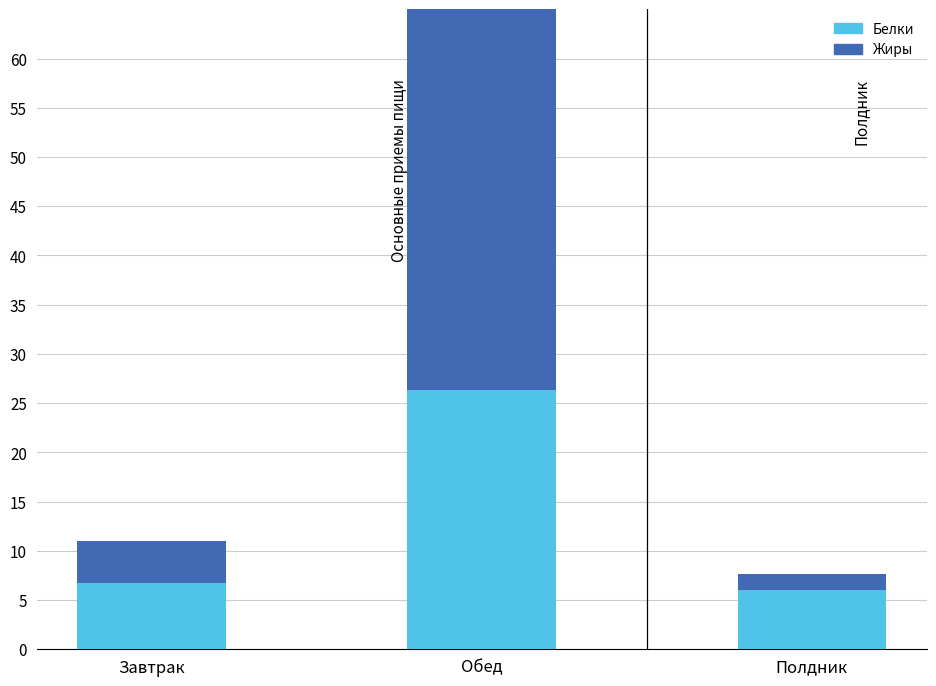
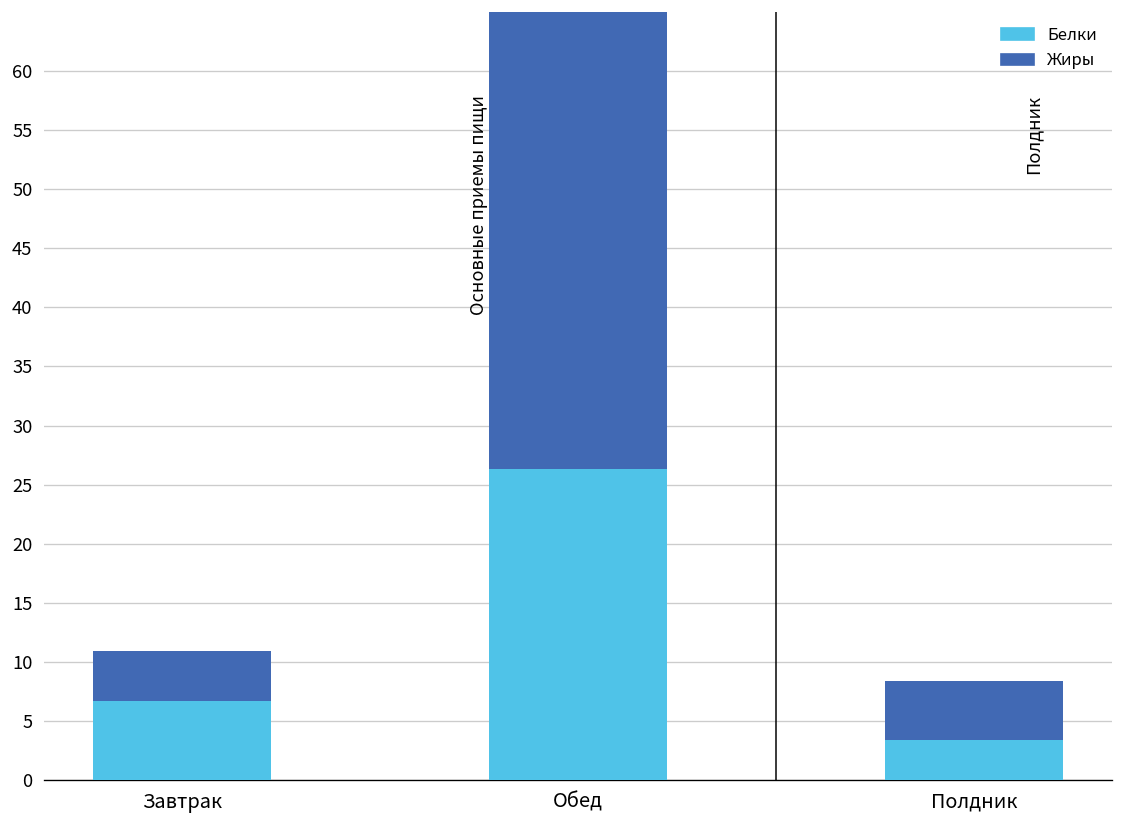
  {
    "Белки": {
      "Завтрак": 7,
      "Обед": 26,
-     "Полдник": 6
+     "Полдник": 3
    },
    "Жиры": {
      "Завтрак": 4,
-     "Полдник": 2
+     "Полдник": 5
    }
  }
